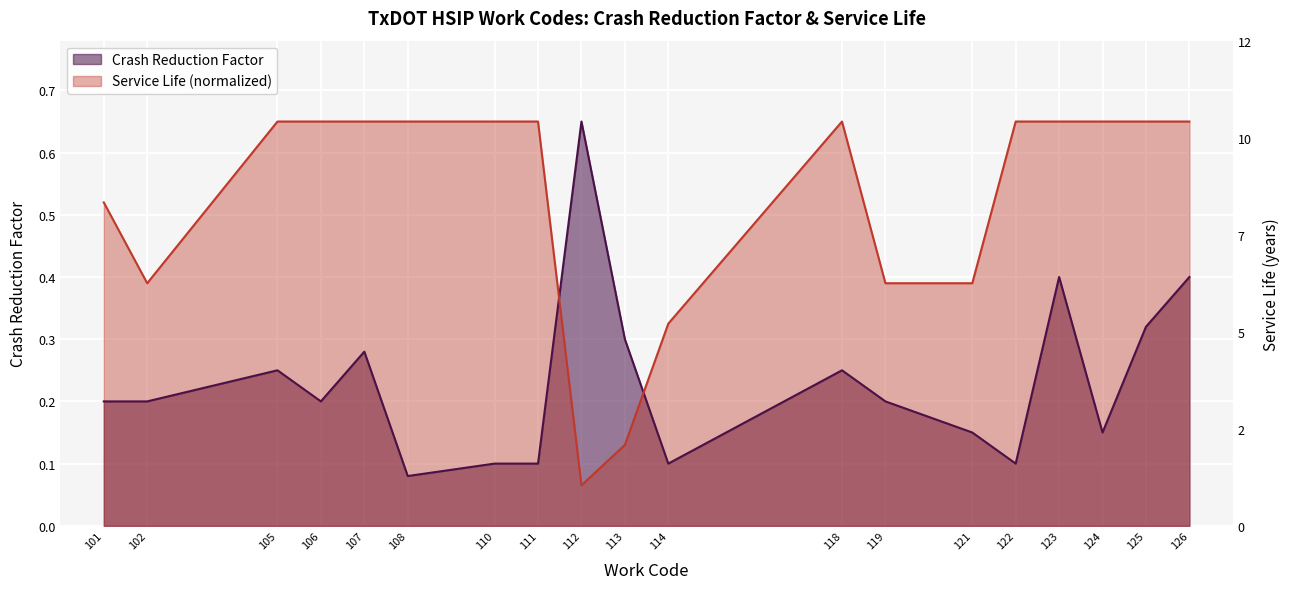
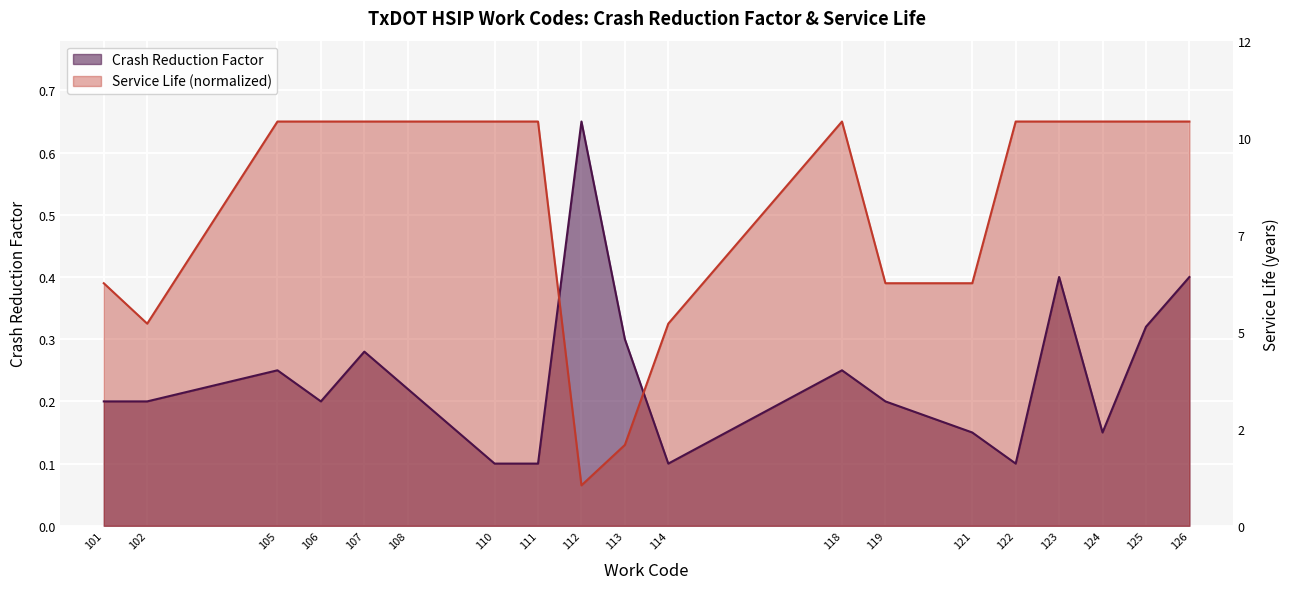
  {
    "Crash Reduction Factor": {
      "101": 0.20,
      "102": 0.20,
      "105": 0.25,
      "106": 0.20,
      "107": 0.28,
-     "108": 0.08,
+     "108": 0.22,
      "110": 0.10,
      "111": 0.10,
      "112": 0.65,
      "113": 0.30,
      "114": 0.10,
      "118": 0.25,
      "119": 0.20,
      "121": 0.15,
      "122": 0.10,
      "123": 0.40,
      "124": 0.15,
      "125": 0.32,
      "126": 0.40
    },
    "Service Life (normalized)": {
-     "101": 0.52,
-     "102": 0.39,
+     "101": 0.39,
+     "102": 0.33,
      "105": 0.65,
      "106": 0.65,
      "107": 0.65,
      "108": 0.65,
      "110": 0.65,
      "111": 0.65,
      "112": 0.07,
      "113": 0.13,
      "114": 0.33,
      "118": 0.65,
      "119": 0.39,
      "121": 0.39,
      "122": 0.65,
      "123": 0.65,
      "124": 0.65,
      "125": 0.65,
      "126": 0.65
    }
  }
